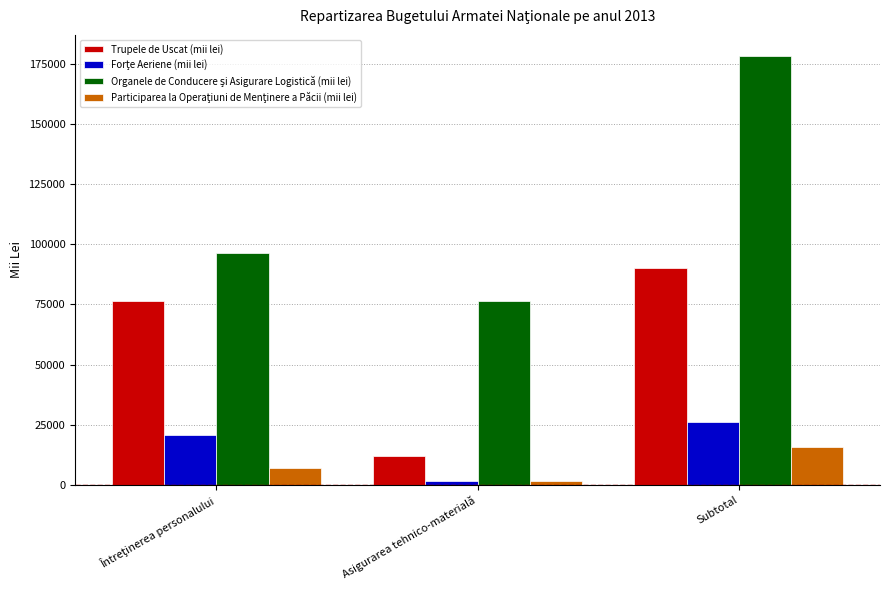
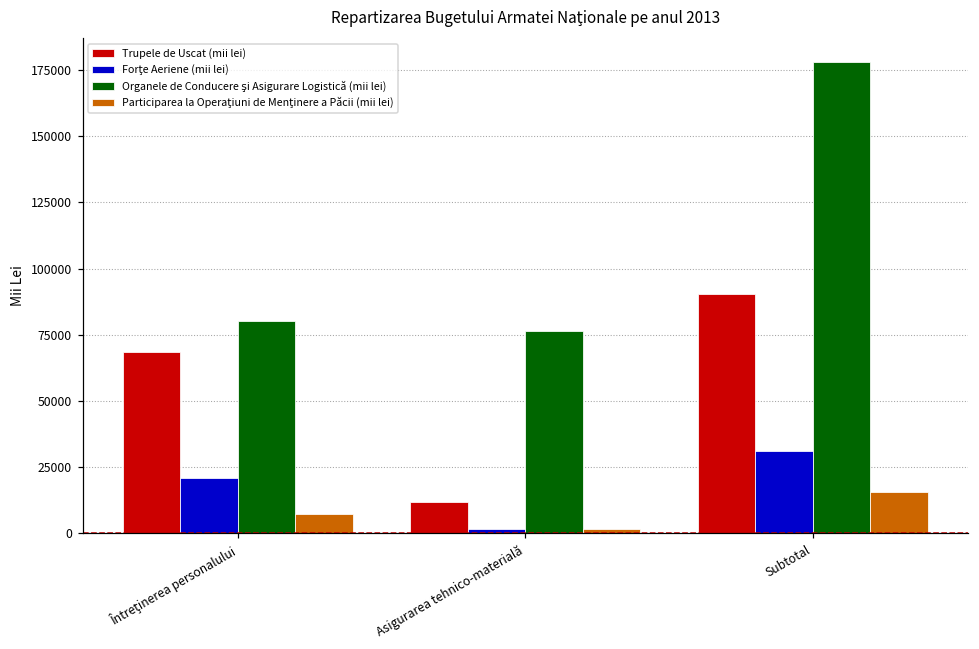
  {
    "Trupele de Uscat (mii lei)": {
-     "Întreţinerea personalului": 76000,
+     "Întreţinerea personalului": 69000,
      "Asigurarea tehnico-materială": 12000,
      "Subtotal": 90000
    },
    "Forţe Aeriene (mii lei)": {
      "Întreţinerea personalului": 21000,
      "Asigurarea tehnico-materială": 2000,
-     "Subtotal": 26000
+     "Subtotal": 31000
    },
    "Organele de Conducere şi Asigurare Logistică (mii lei)": {
-     "Întreţinerea personalului": 97000,
+     "Întreţinerea personalului": 80000,
      "Asigurarea tehnico-materială": 76000,
      "Subtotal": 178000
    },
    "Participarea la Operaţiuni de Menţinere a Păcii (mii lei)": {
      "Întreţinerea personalului": 7000,
      "Asigurarea tehnico-materială": 2000,
      "Subtotal": 16000
    }
  }
